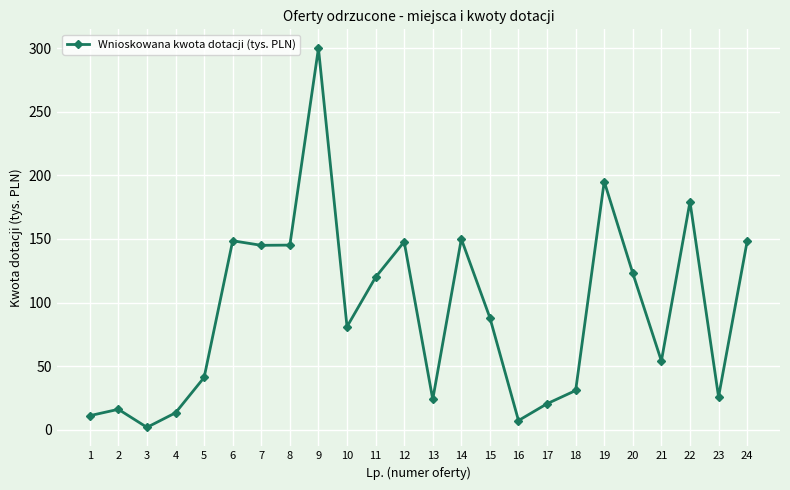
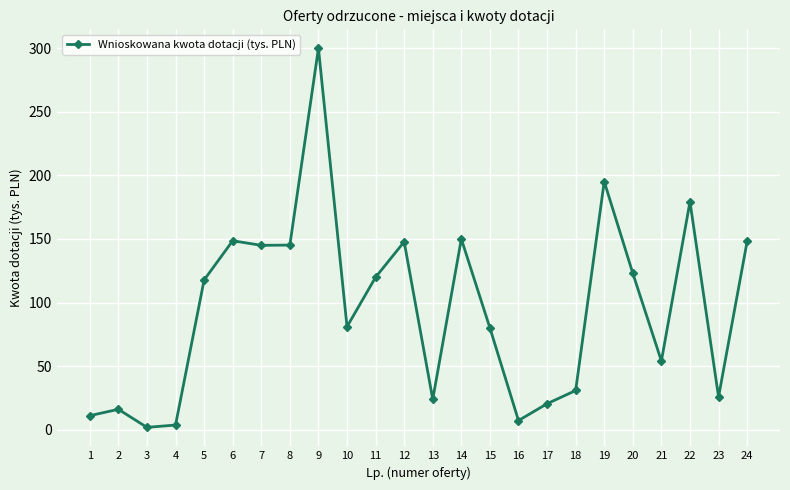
  {
    "1": 11,
    "2": 16,
    "3": 2,
-   "4": 13,
-   "5": 41,
+   "4": 4,
+   "5": 118,
    "6": 149,
    "7": 145,
    "8": 145,
    "9": 300,
    "10": 81,
    "11": 120,
    "12": 148,
    "13": 24,
    "14": 150,
-   "15": 88,
+   "15": 80,
    "16": 7,
    "17": 20,
    "18": 31,
    "19": 195,
    "20": 123,
    "21": 54,
    "22": 179,
    "23": 26,
    "24": 148
  }
